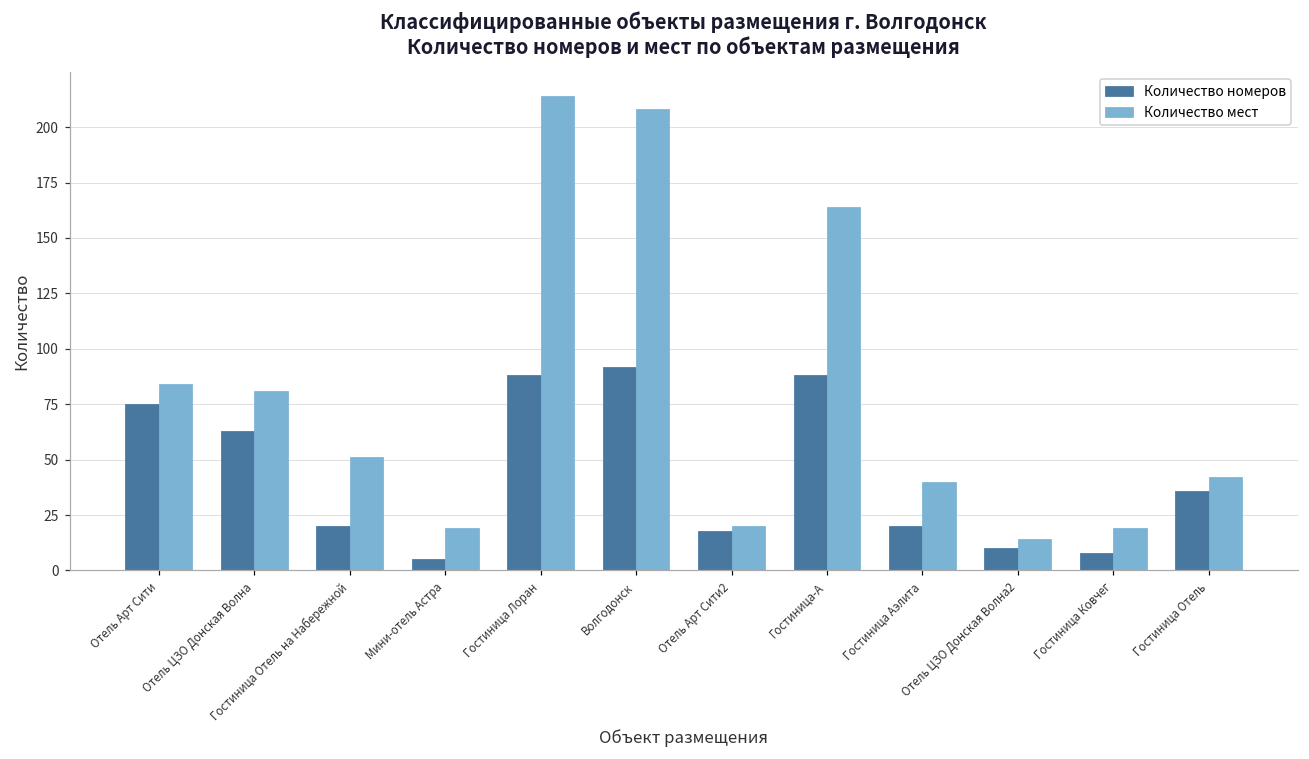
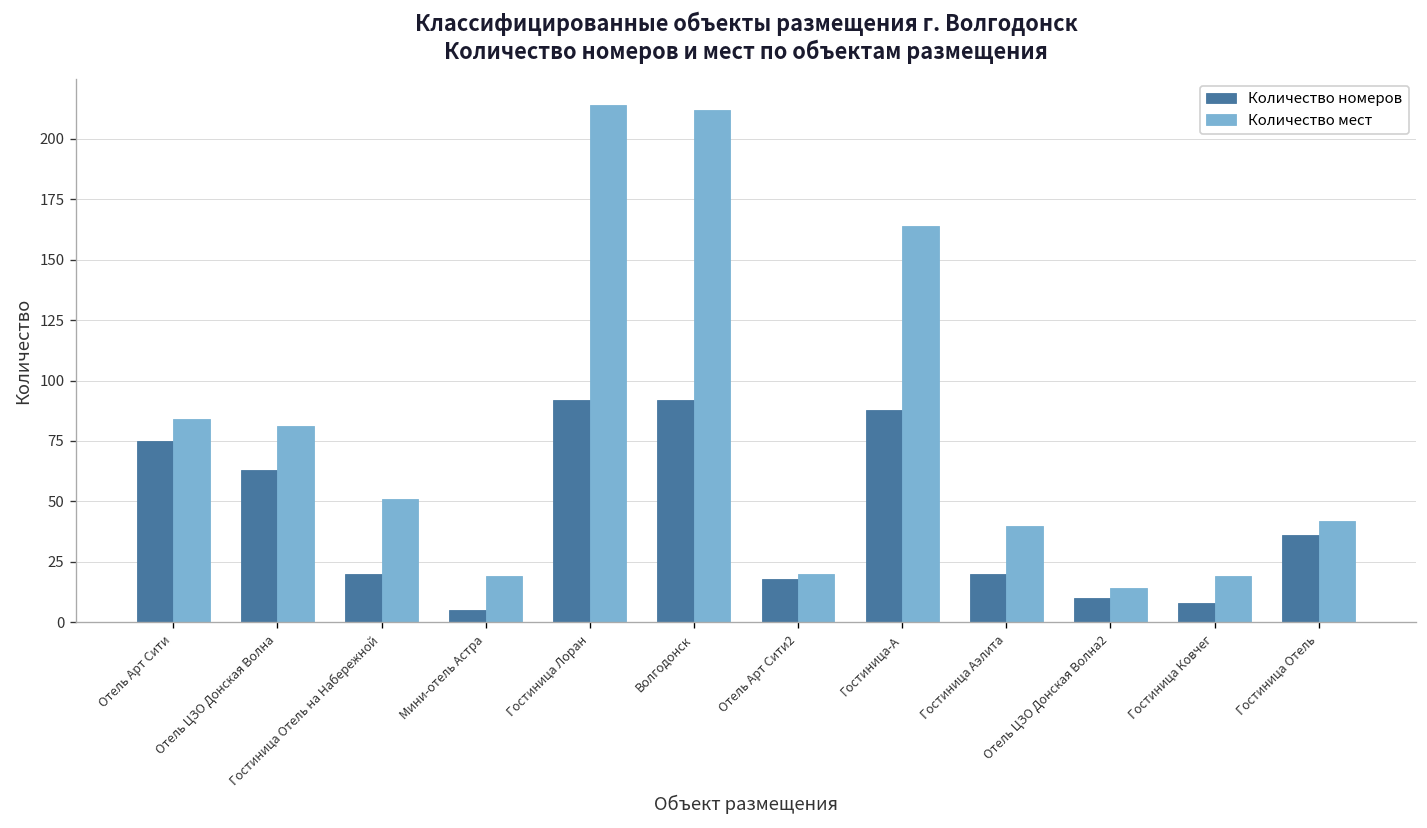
  {
    "Количество номеров": {
      "Отель Арт Сити": 75,
      "Отель ЦЗО Донская Волна": 63,
      "Гостиница Отель на Набережной": 20,
      "Мини-отель Астра": 5,
-     "Гостиница Лоран": 88,
+     "Гостиница Лоран": 92,
      "Волгодонск": 92,
      "Отель Арт Сити2": 18,
      "Гостиница-А": 88,
      "Гостиница Аэлита": 20,
      "Отель ЦЗО Донская Волна2": 10,
      "Гостиница Ковчег": 8,
      "Гостиница Отель": 36
    },
    "Количество мест": {
      "Отель Арт Сити": 84,
      "Отель ЦЗО Донская Волна": 81,
      "Гостиница Отель на Набережной": 51,
      "Мини-отель Астра": 19,
      "Гостиница Лоран": 214,
-     "Волгодонск": 208,
+     "Волгодонск": 212,
      "Отель Арт Сити2": 20,
      "Гостиница-А": 164,
      "Гостиница Аэлита": 40,
      "Отель ЦЗО Донская Волна2": 14,
      "Гостиница Ковчег": 19,
      "Гостиница Отель": 42
    }
  }
